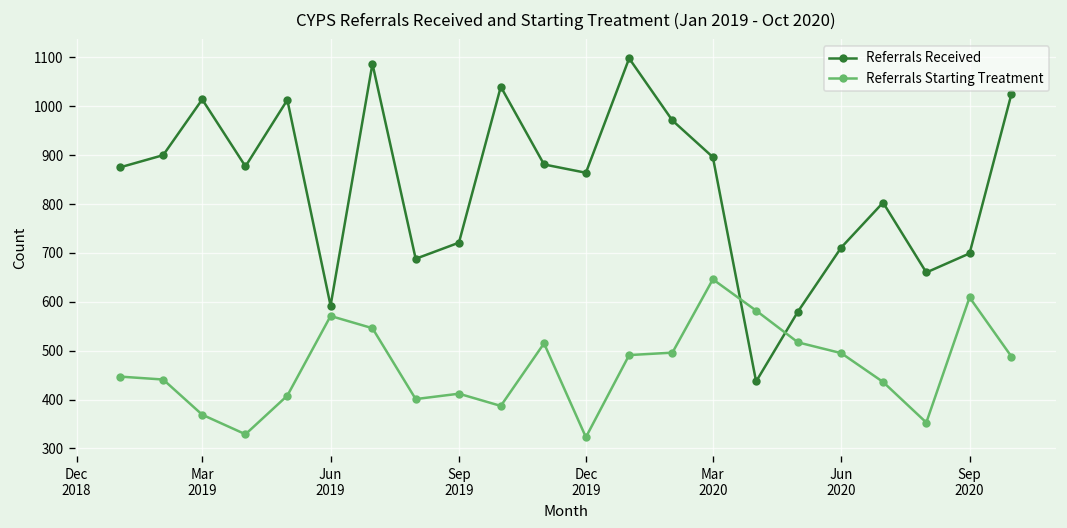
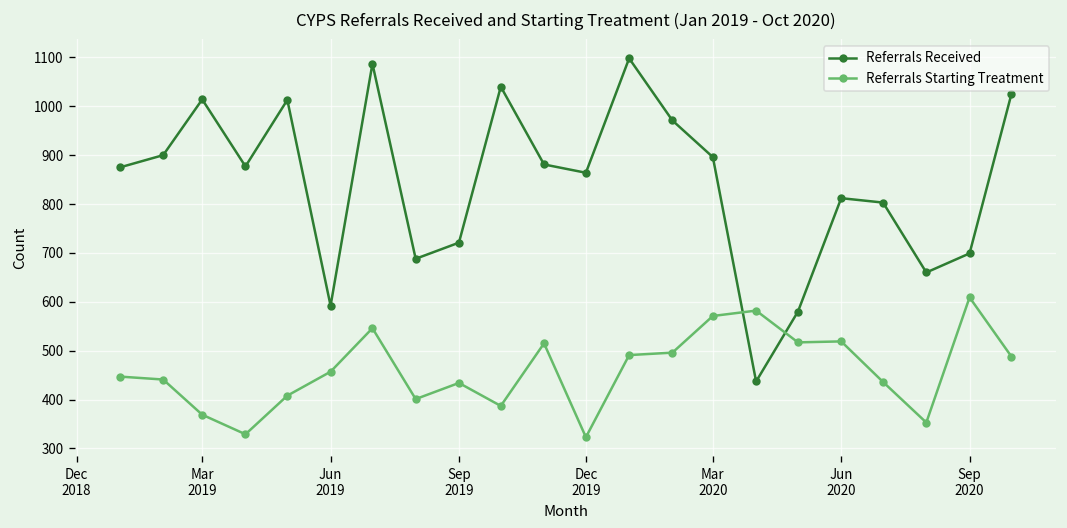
  {
    "Referrals Received": {
      "Mar 2019": 1010,
      "Jun 2019": 590,
      "Sep 2019": 720,
      "Dec 2019": 860,
      "Mar 2020": 900,
-     "Jun 2020": 710,
+     "Jun 2020": 810,
      "Sep 2020": 700
    },
    "Referrals Starting Treatment": {
      "Mar 2019": 370,
-     "Jun 2019": 570,
-     "Sep 2019": 410,
+     "Jun 2019": 460,
+     "Sep 2019": 430,
      "Dec 2019": 320,
-     "Mar 2020": 650,
-     "Jun 2020": 500,
+     "Mar 2020": 570,
+     "Jun 2020": 520,
      "Sep 2020": 610
    }
  }
